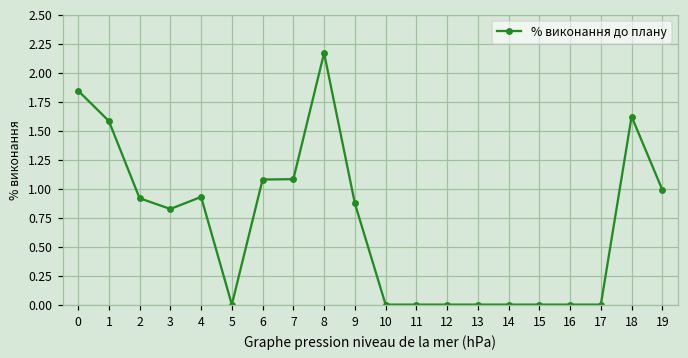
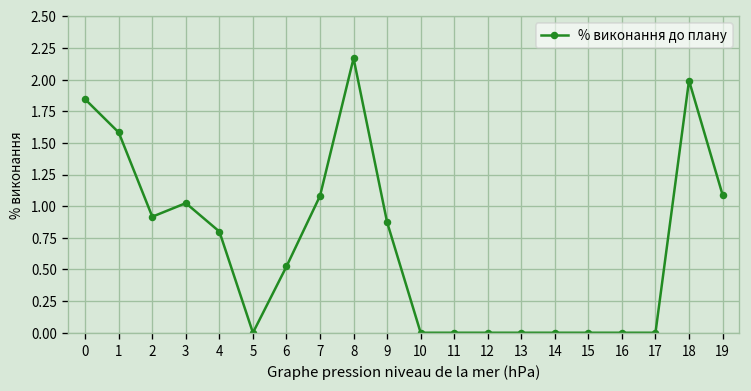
  {
    "0": 1.84,
    "1": 1.58,
    "2": 0.92,
-   "3": 0.82,
-   "4": 0.93,
+   "3": 1.02,
+   "4": 0.80,
    "5": 0.00,
-   "6": 1.08,
+   "6": 0.52,
    "7": 1.08,
    "8": 2.17,
    "9": 0.87,
    "10": 0.00,
    "11": 0.00,
    "12": 0.00,
    "13": 0.00,
    "14": 0.00,
    "15": 0.00,
    "16": 0.00,
    "17": 0.00,
-   "18": 1.62,
-   "19": 0.99
+   "18": 1.99,
+   "19": 1.09
  }
